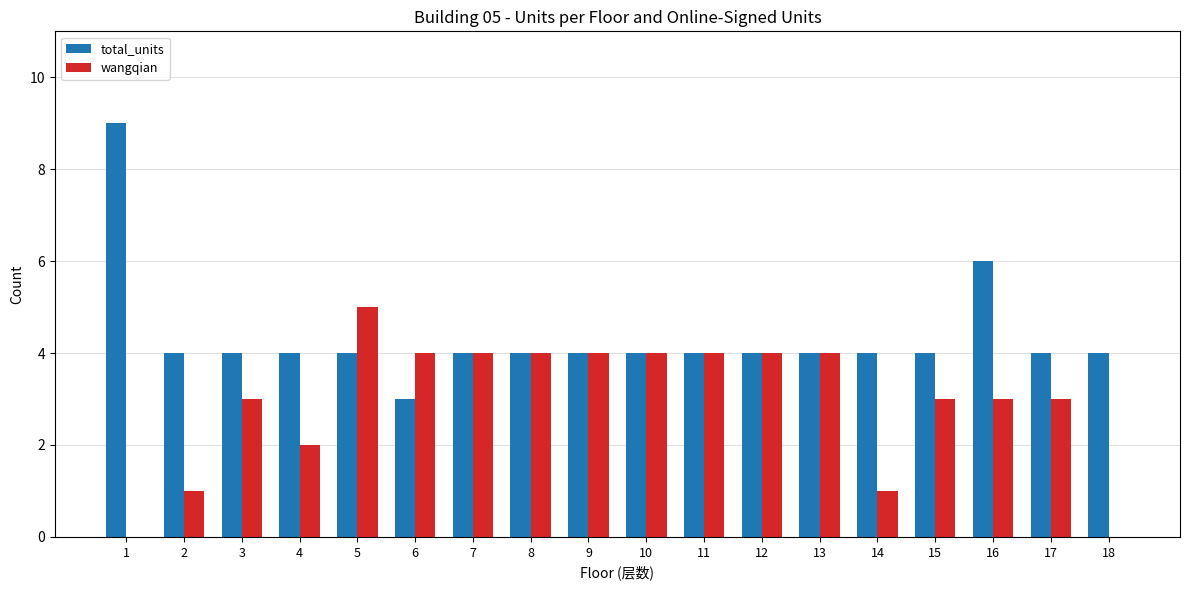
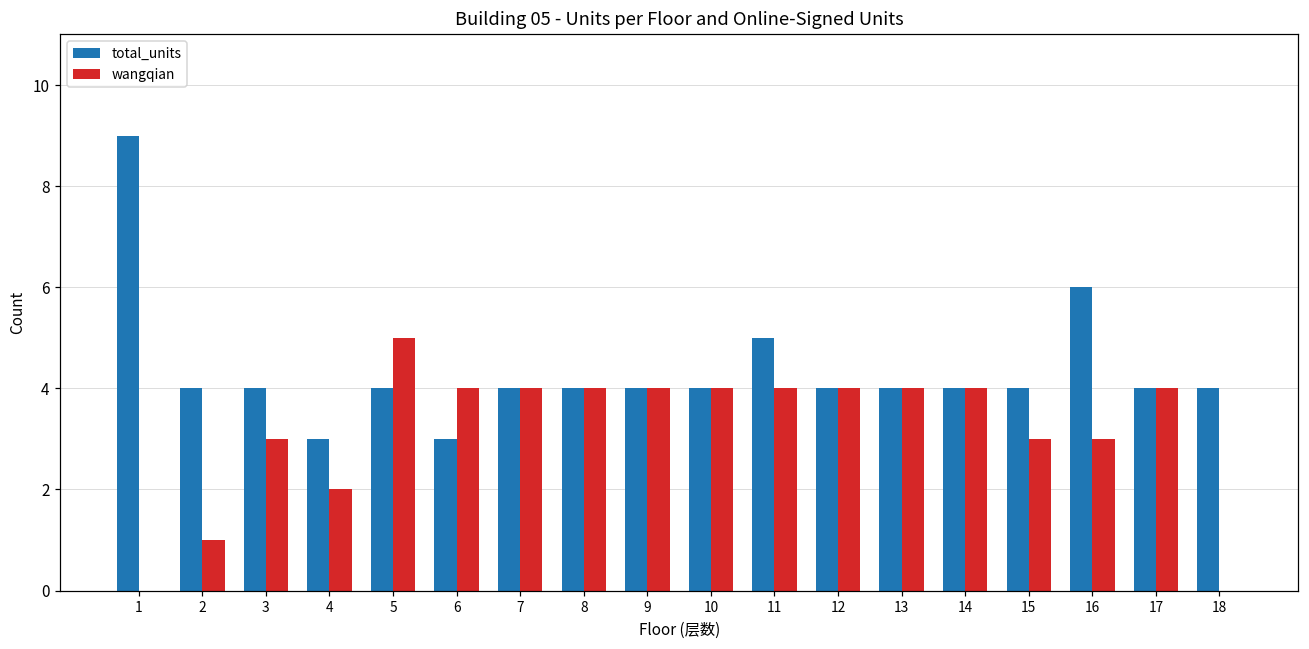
  {
    "total_units": {
      "1": 9,
      "2": 4,
      "3": 4,
-     "4": 4,
+     "4": 3,
      "5": 4,
      "6": 3,
      "7": 4,
      "8": 4,
      "9": 4,
      "10": 4,
-     "11": 4,
+     "11": 5,
      "12": 4,
      "13": 4,
      "14": 4,
      "15": 4,
      "16": 6,
      "17": 4,
      "18": 4
    },
    "wangqian": {
      "1": 0,
      "2": 1,
      "3": 3,
      "4": 2,
      "5": 5,
      "6": 4,
      "7": 4,
      "8": 4,
      "9": 4,
      "10": 4,
      "11": 4,
      "12": 4,
      "13": 4,
-     "14": 1,
+     "14": 4,
      "15": 3,
      "16": 3,
-     "17": 3,
+     "17": 4,
      "18": 0
    }
  }
